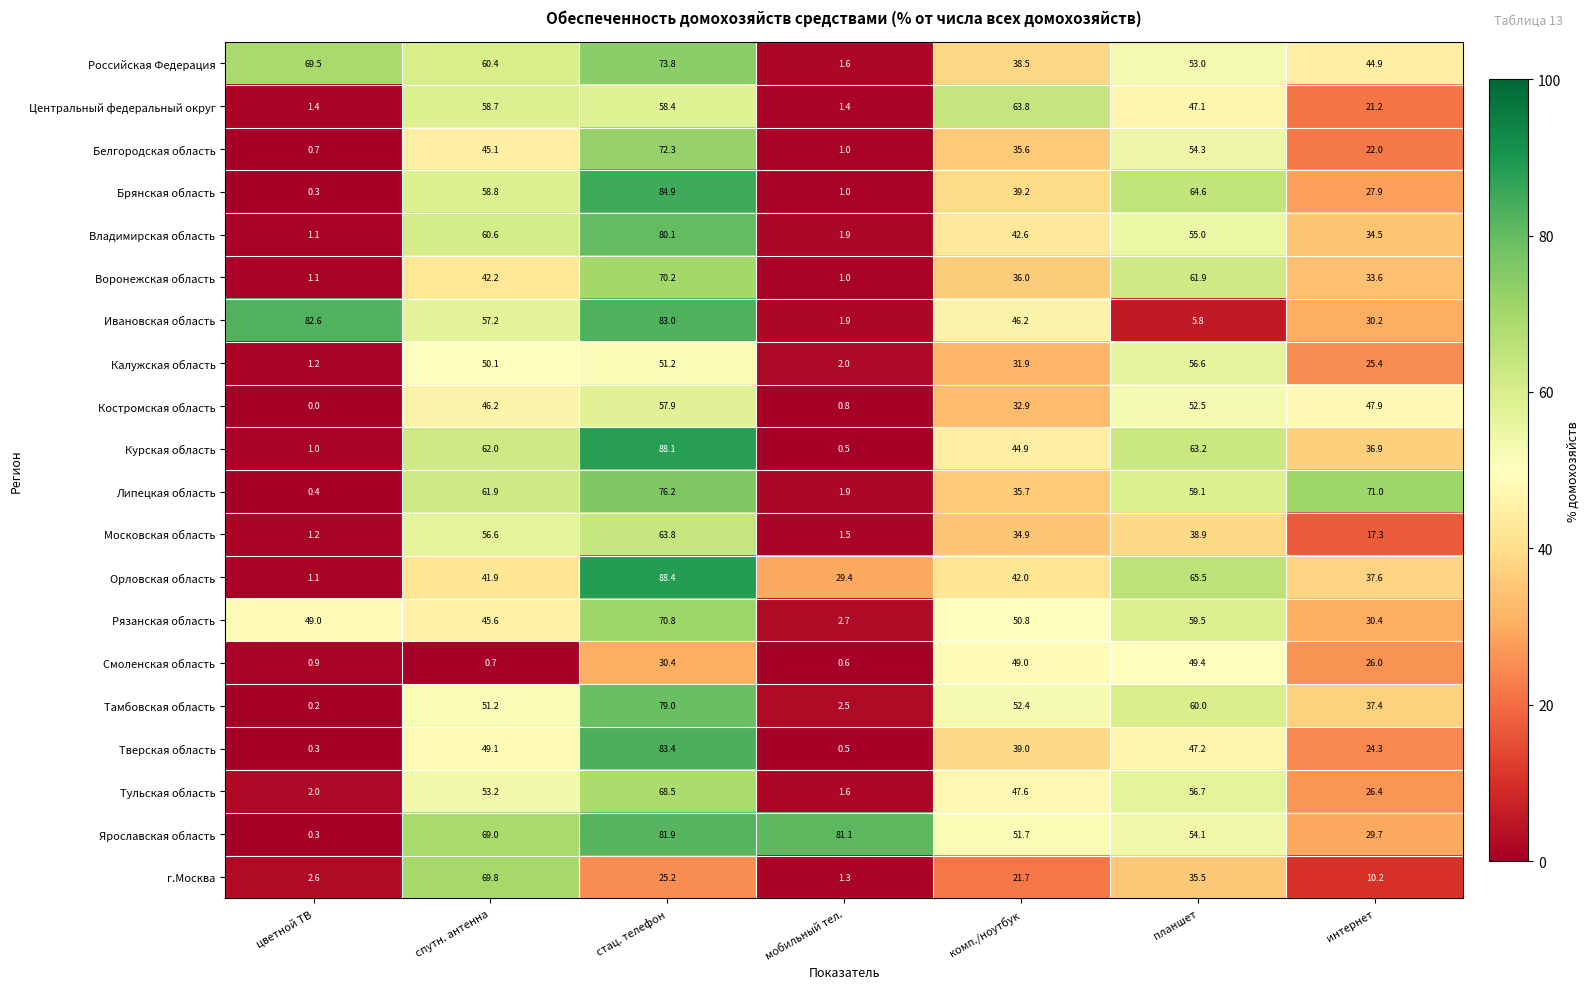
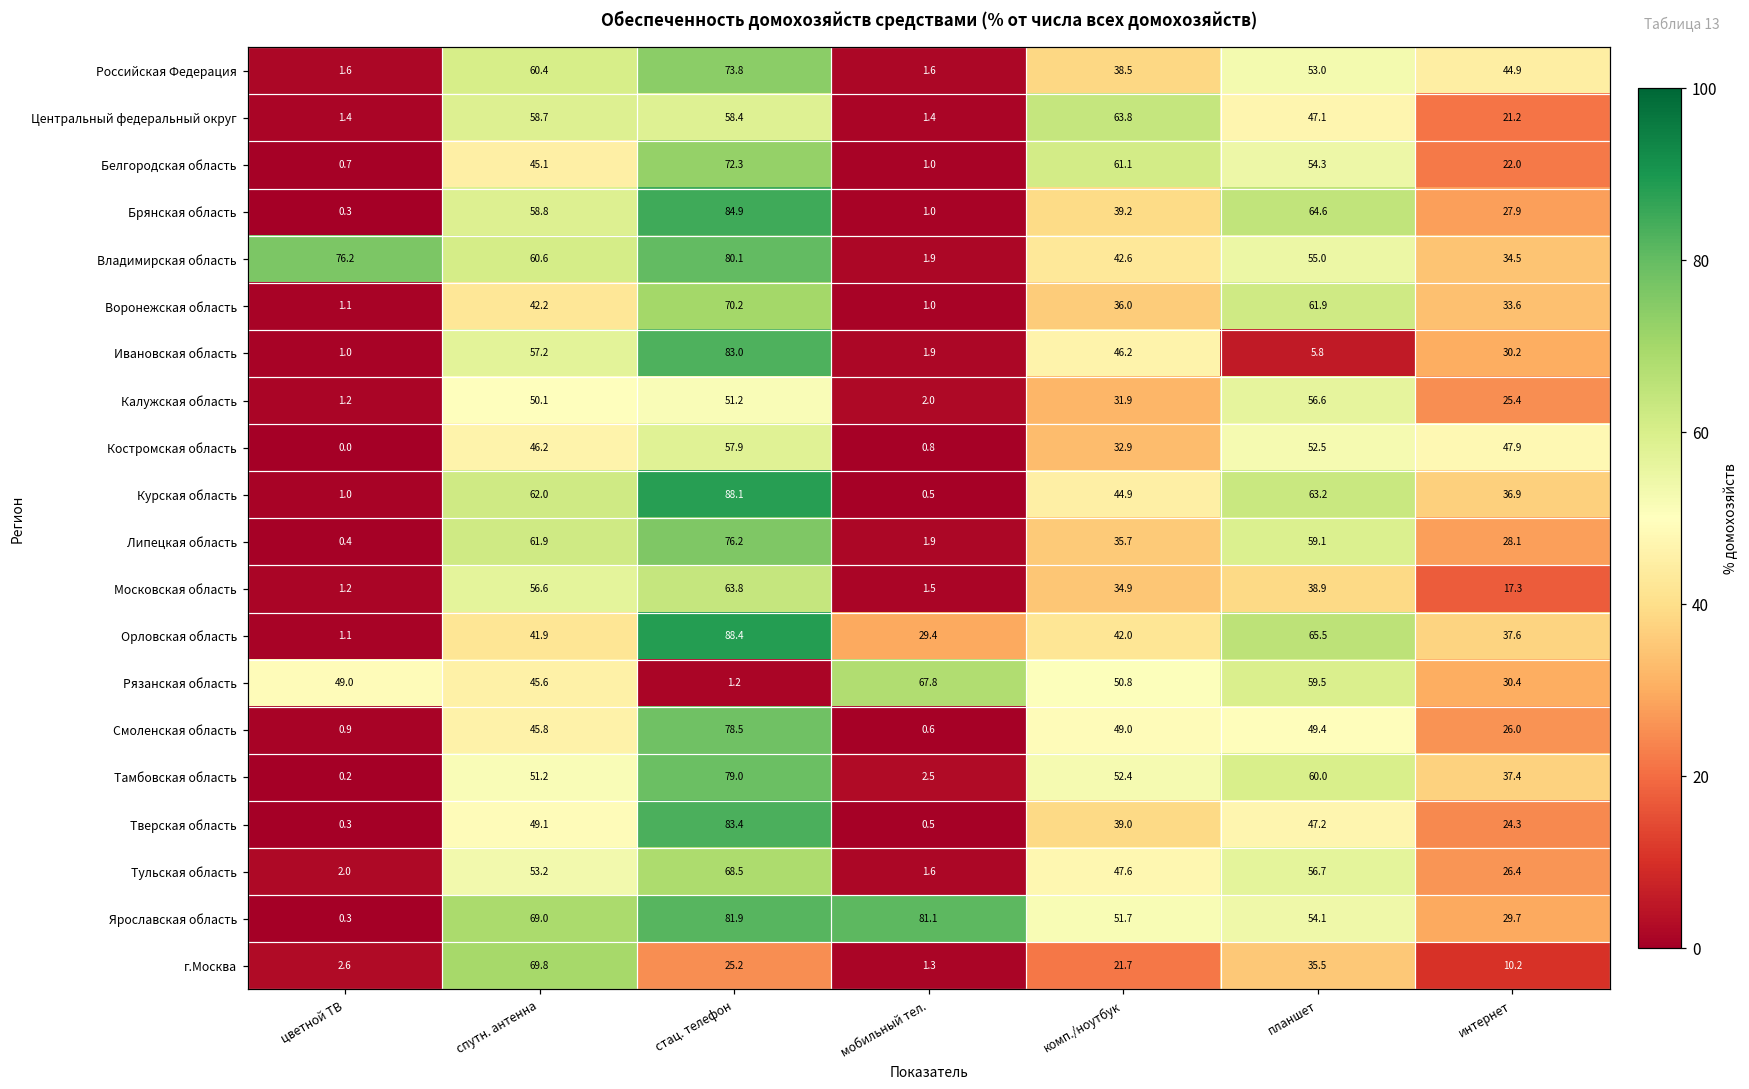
  {
    "Российская Федерация": {
-     "цветной ТВ": 69.5,
+     "цветной ТВ": 1.6,
      "спутн. антенна": 60.4,
      "стац. телефон": 73.8,
      "мобильный тел.": 1.6,
      "комп./ноутбук": 38.5,
      "планшет": 53.0,
      "интернет": 44.9
    },
    "Центральный федеральный округ": {
      "цветной ТВ": 1.4,
      "спутн. антенна": 58.7,
      "стац. телефон": 58.4,
      "мобильный тел.": 1.4,
      "комп./ноутбук": 63.8,
      "планшет": 47.1,
      "интернет": 21.2
    },
    "Белгородская область": {
      "цветной ТВ": 0.7,
      "спутн. антенна": 45.1,
      "стац. телефон": 72.3,
      "мобильный тел.": 1.0,
-     "комп./ноутбук": 35.6,
+     "комп./ноутбук": 61.1,
      "планшет": 54.3,
      "интернет": 22.0
    },
    "Брянская область": {
      "цветной ТВ": 0.3,
      "спутн. антенна": 58.8,
      "стац. телефон": 84.9,
      "мобильный тел.": 1.0,
      "комп./ноутбук": 39.2,
      "планшет": 64.6,
      "интернет": 27.9
    },
    "Bладимирская область": {
-     "цветной ТВ": 1.1,
+     "цветной ТВ": 76.2,
      "спутн. антенна": 60.6,
      "стац. телефон": 80.1,
      "мобильный тел.": 1.9,
      "комп./ноутбук": 42.6,
      "планшет": 55.0,
      "интернет": 34.5
    },
    "Bоронежская область": {
      "цветной ТВ": 1.1,
      "спутн. антенна": 42.2,
      "стац. телефон": 70.2,
      "мобильный тел.": 1.0,
      "комп./ноутбук": 36.0,
      "планшет": 61.9,
      "интернет": 33.6
    },
    "Ивановская область": {
-     "цветной ТВ": 82.6,
+     "цветной ТВ": 1.0,
      "спутн. антенна": 57.2,
      "стац. телефон": 83.0,
      "мобильный тел.": 1.9,
      "комп./ноутбук": 46.2,
      "планшет": 5.8,
      "интернет": 30.2
    },
    "Калужская область": {
      "цветной ТВ": 1.2,
      "спутн. антенна": 50.1,
      "стац. телефон": 51.2,
      "мобильный тел.": 2.0,
      "комп./ноутбук": 31.9,
      "планшет": 56.6,
      "интернет": 25.4
    },
    "Костромская область": {
      "цветной ТВ": 0.0,
      "спутн. антенна": 46.2,
      "стац. телефон": 57.9,
      "мобильный тел.": 0.8,
      "комп./ноутбук": 32.9,
      "планшет": 52.5,
      "интернет": 47.9
    },
    "Курская область": {
      "цветной ТВ": 1.0,
      "спутн. антенна": 62.0,
      "стац. телефон": 88.1,
      "мобильный тел.": 0.5,
      "комп./ноутбук": 44.9,
      "планшет": 63.2,
      "интернет": 36.9
    },
    "Липецкая область": {
      "цветной ТВ": 0.4,
      "спутн. антенна": 61.9,
      "стац. телефон": 76.2,
      "мобильный тел.": 1.9,
      "комп./ноутбук": 35.7,
      "планшет": 59.1,
-     "интернет": 71.0
+     "интернет": 28.1
    },
    "Московская область": {
      "цветной ТВ": 1.2,
      "спутн. антенна": 56.6,
      "стац. телефон": 63.8,
      "мобильный тел.": 1.5,
      "комп./ноутбук": 34.9,
      "планшет": 38.9,
      "интернет": 17.3
    },
    "Орловская область": {
      "цветной ТВ": 1.1,
      "спутн. антенна": 41.9,
      "стац. телефон": 88.4,
      "мобильный тел.": 29.4,
      "комп./ноутбук": 42.0,
      "планшет": 65.5,
      "интернет": 37.6
    },
    "Рязанская область": {
      "цветной ТВ": 49.0,
      "спутн. антенна": 45.6,
-     "стац. телефон": 70.8,
-     "мобильный тел.": 2.7,
+     "стац. телефон": 1.2,
+     "мобильный тел.": 67.8,
      "комп./ноутбук": 50.8,
      "планшет": 59.5,
      "интернет": 30.4
    },
    "Смоленская область": {
      "цветной ТВ": 0.9,
-     "спутн. антенна": 0.7,
-     "стац. телефон": 30.4,
+     "спутн. антенна": 45.8,
+     "стац. телефон": 78.5,
      "мобильный тел.": 0.6,
      "комп./ноутбук": 49.0,
      "планшет": 49.4,
      "интернет": 26.0
    },
    "Тамбовская область": {
      "цветной ТВ": 0.2,
      "спутн. антенна": 51.2,
      "стац. телефон": 79.0,
      "мобильный тел.": 2.5,
      "комп./ноутбук": 52.4,
      "планшет": 60.0,
      "интернет": 37.4
    },
    "Тверская область": {
      "цветной ТВ": 0.3,
      "спутн. антенна": 49.1,
      "стац. телефон": 83.4,
      "мобильный тел.": 0.5,
      "комп./ноутбук": 39.0,
      "планшет": 47.2,
      "интернет": 24.3
    },
    "Тульская область": {
      "цветной ТВ": 2.0,
      "спутн. антенна": 53.2,
      "стац. телефон": 68.5,
      "мобильный тел.": 1.6,
      "комп./ноутбук": 47.6,
      "планшет": 56.7,
      "интернет": 26.4
    },
    "Ярославская область": {
      "цветной ТВ": 0.3,
      "спутн. антенна": 69.0,
      "стац. телефон": 81.9,
      "мобильный тел.": 81.1,
      "комп./ноутбук": 51.7,
      "планшет": 54.1,
      "интернет": 29.7
    },
    "г.Москва": {
      "цветной ТВ": 2.6,
      "спутн. антенна": 69.8,
      "стац. телефон": 25.2,
      "мобильный тел.": 1.3,
      "комп./ноутбук": 21.7,
      "планшет": 35.5,
      "интернет": 10.2
    }
  }
